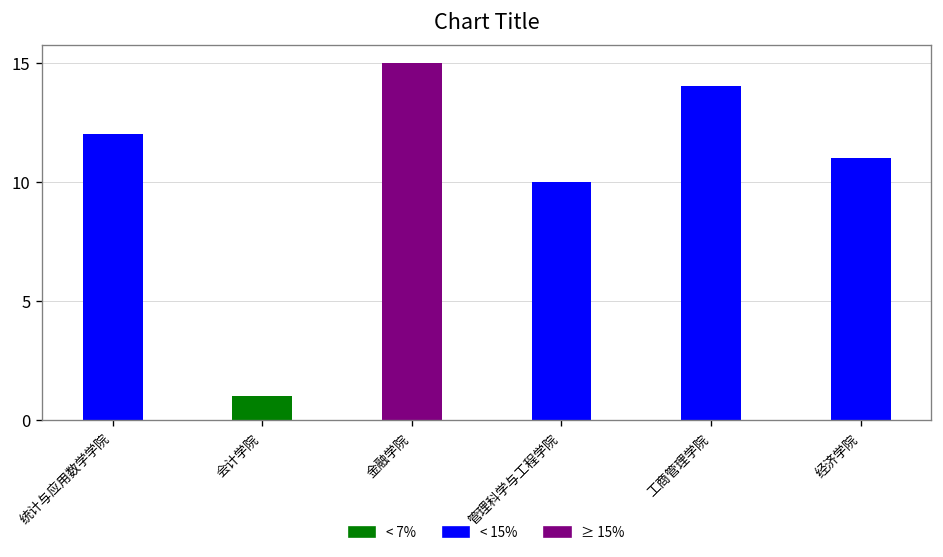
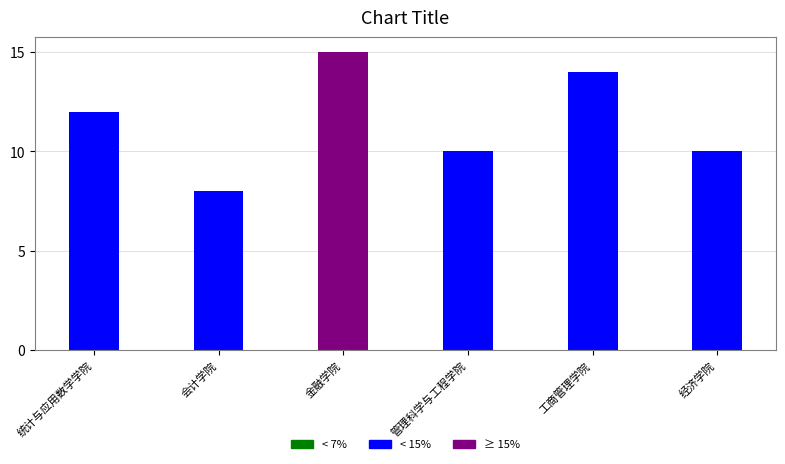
  {
    "统计与应用数学学院": 12,
-   "会计学院": 1,
+   "会计学院": 8,
    "金融学院": 15,
    "管理科学与工程学院": 10,
    "工商管理学院": 14,
-   "经济学院": 11
+   "经济学院": 10
  }
